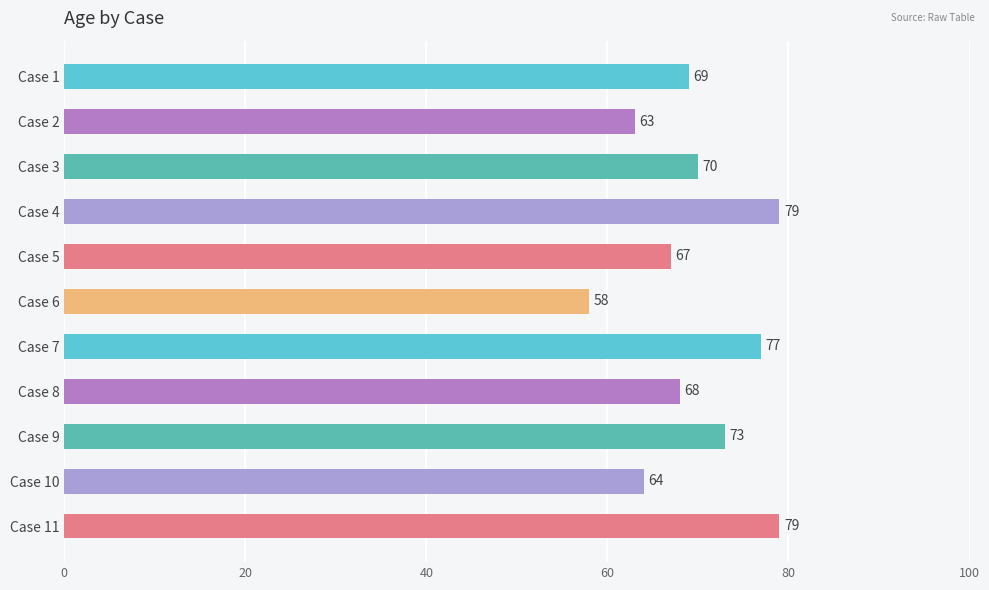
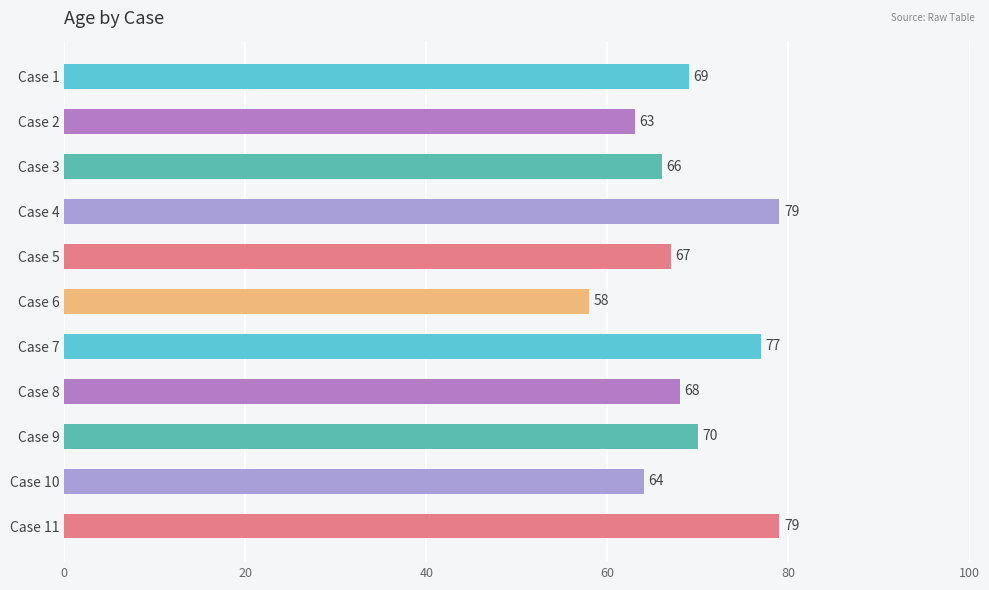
  {
    "Case 1": 69,
    "Case 2": 63,
-   "Case 3": 70,
+   "Case 3": 66,
    "Case 4": 79,
    "Case 5": 67,
    "Case 6": 58,
    "Case 7": 77,
    "Case 8": 68,
-   "Case 9": 73,
+   "Case 9": 70,
    "Case 10": 64,
    "Case 11": 79
  }
